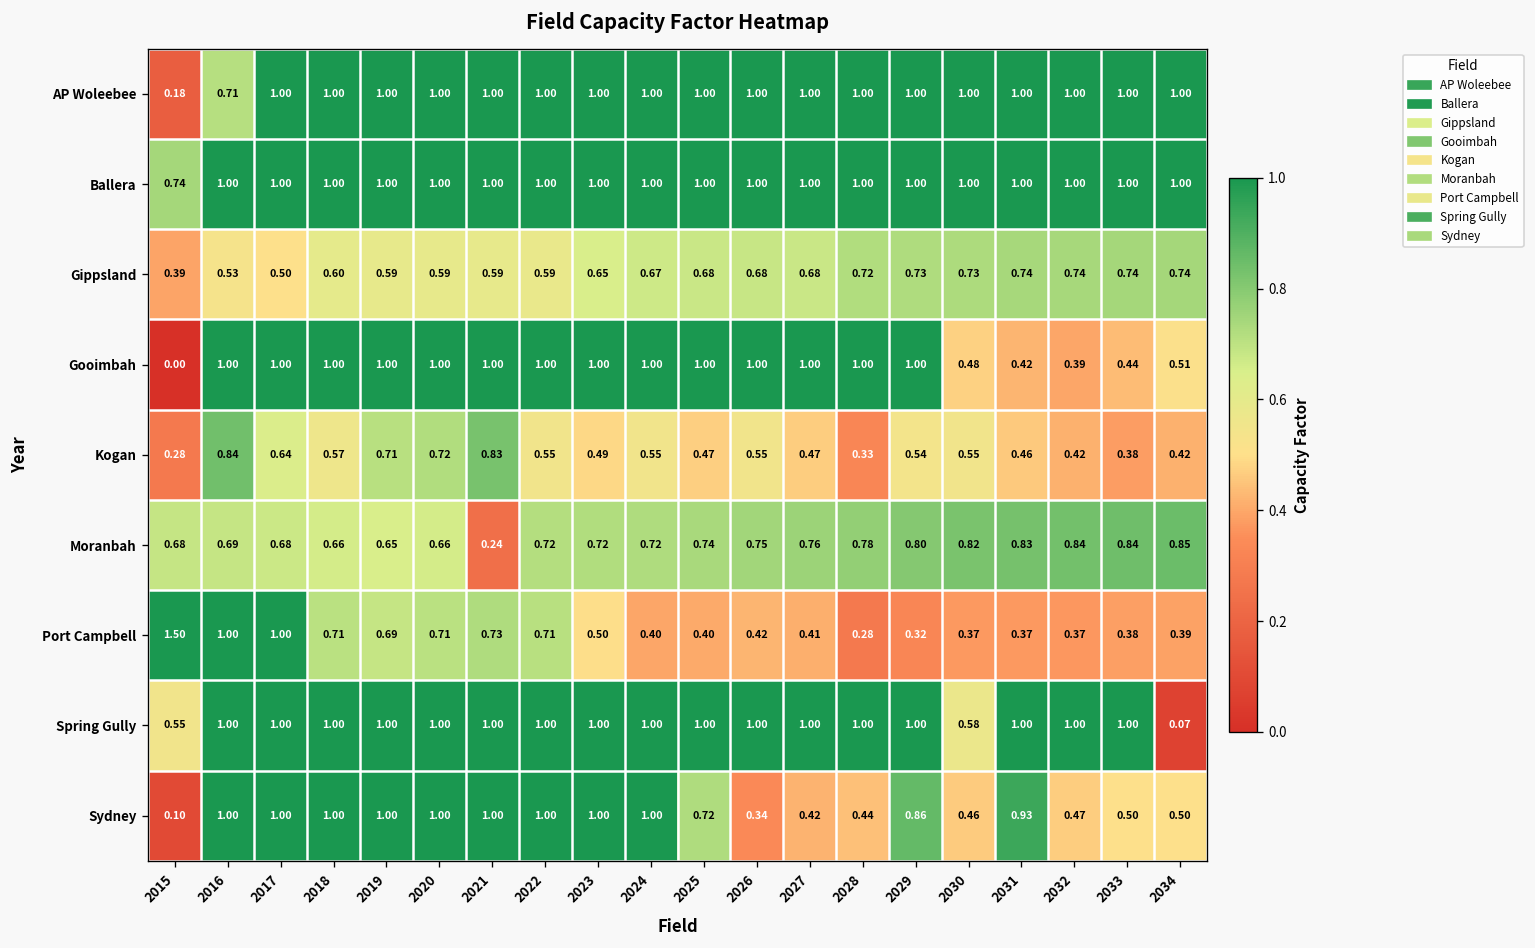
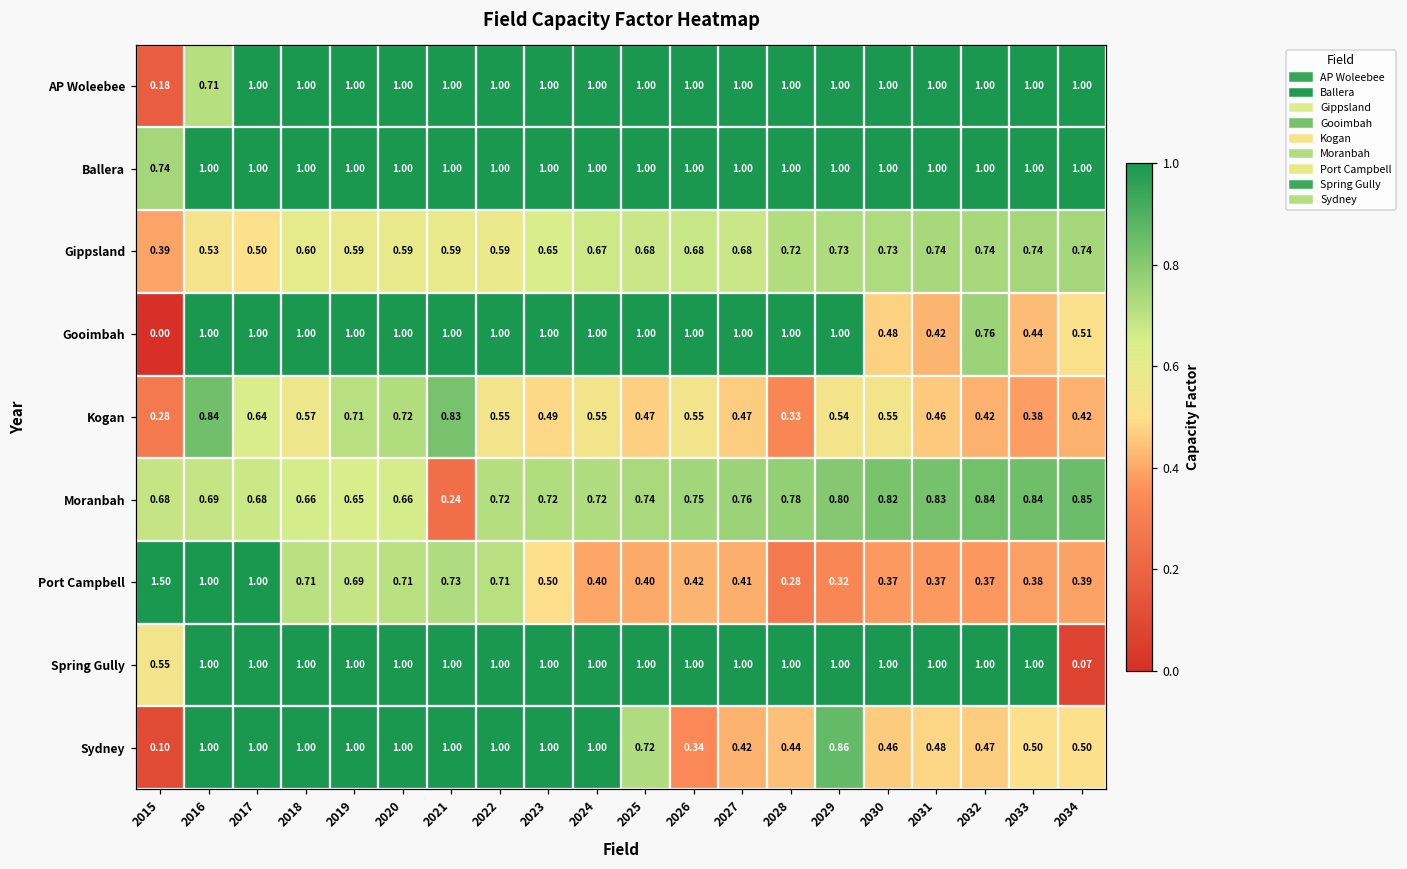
  {
    "AP Woleebee": {
      "2015": 0.18,
      "2016": 0.71,
      "2017": 1.00,
      "2018": 1.00,
      "2019": 1.00,
      "2020": 1.00,
      "2021": 1.00,
      "2022": 1.00,
      "2023": 1.00,
      "2024": 1.00,
      "2025": 1.00,
      "2026": 1.00,
      "2027": 1.00,
      "2028": 1.00,
      "2029": 1.00,
      "2030": 1.00,
      "2031": 1.00,
      "2032": 1.00,
      "2033": 1.00,
      "2034": 1.00
    },
    "Ballera": {
      "2015": 0.74,
      "2016": 1.00,
      "2017": 1.00,
      "2018": 1.00,
      "2019": 1.00,
      "2020": 1.00,
      "2021": 1.00,
      "2022": 1.00,
      "2023": 1.00,
      "2024": 1.00,
      "2025": 1.00,
      "2026": 1.00,
      "2027": 1.00,
      "2028": 1.00,
      "2029": 1.00,
      "2030": 1.00,
      "2031": 1.00,
      "2032": 1.00,
      "2033": 1.00,
      "2034": 1.00
    },
    "Gippsland": {
      "2015": 0.39,
      "2016": 0.53,
      "2017": 0.50,
      "2018": 0.60,
      "2019": 0.59,
      "2020": 0.59,
      "2021": 0.59,
      "2022": 0.59,
      "2023": 0.65,
      "2024": 0.67,
      "2025": 0.68,
      "2026": 0.68,
      "2027": 0.68,
      "2028": 0.72,
      "2029": 0.73,
      "2030": 0.73,
      "2031": 0.74,
      "2032": 0.74,
      "2033": 0.74,
      "2034": 0.74
    },
    "Gooimbah": {
      "2015": 0.00,
      "2016": 1.00,
      "2017": 1.00,
      "2018": 1.00,
      "2019": 1.00,
      "2020": 1.00,
      "2021": 1.00,
      "2022": 1.00,
      "2023": 1.00,
      "2024": 1.00,
      "2025": 1.00,
      "2026": 1.00,
      "2027": 1.00,
      "2028": 1.00,
      "2029": 1.00,
      "2030": 0.48,
      "2031": 0.42,
-     "2032": 0.39,
+     "2032": 0.76,
      "2033": 0.44,
      "2034": 0.51
    },
    "Kogan": {
      "2015": 0.28,
      "2016": 0.84,
      "2017": 0.64,
      "2018": 0.57,
      "2019": 0.71,
      "2020": 0.72,
      "2021": 0.83,
      "2022": 0.55,
      "2023": 0.49,
      "2024": 0.55,
      "2025": 0.47,
      "2026": 0.55,
      "2027": 0.47,
      "2028": 0.33,
      "2029": 0.54,
      "2030": 0.55,
      "2031": 0.46,
      "2032": 0.42,
      "2033": 0.38,
      "2034": 0.42
    },
    "Moranbah": {
      "2015": 0.68,
      "2016": 0.69,
      "2017": 0.68,
      "2018": 0.66,
      "2019": 0.65,
      "2020": 0.66,
      "2021": 0.24,
      "2022": 0.72,
      "2023": 0.72,
      "2024": 0.72,
      "2025": 0.74,
      "2026": 0.75,
      "2027": 0.76,
      "2028": 0.78,
      "2029": 0.80,
      "2030": 0.82,
      "2031": 0.83,
      "2032": 0.84,
      "2033": 0.84,
      "2034": 0.85
    },
    "Port Campbell": {
      "2015": 1.50,
      "2016": 1.00,
      "2017": 1.00,
      "2018": 0.71,
      "2019": 0.69,
      "2020": 0.71,
      "2021": 0.73,
      "2022": 0.71,
      "2023": 0.50,
      "2024": 0.40,
      "2025": 0.40,
      "2026": 0.42,
      "2027": 0.41,
      "2028": 0.28,
      "2029": 0.32,
      "2030": 0.37,
      "2031": 0.37,
      "2032": 0.37,
      "2033": 0.38,
      "2034": 0.39
    },
    "Spring Gully": {
      "2015": 0.55,
      "2016": 1.00,
      "2017": 1.00,
      "2018": 1.00,
      "2019": 1.00,
      "2020": 1.00,
      "2021": 1.00,
      "2022": 1.00,
      "2023": 1.00,
      "2024": 1.00,
      "2025": 1.00,
      "2026": 1.00,
      "2027": 1.00,
      "2028": 1.00,
      "2029": 1.00,
-     "2030": 0.58,
+     "2030": 1.00,
      "2031": 1.00,
      "2032": 1.00,
      "2033": 1.00,
      "2034": 0.07
    },
    "Sydney": {
      "2015": 0.10,
      "2016": 1.00,
      "2017": 1.00,
      "2018": 1.00,
      "2019": 1.00,
      "2020": 1.00,
      "2021": 1.00,
      "2022": 1.00,
      "2023": 1.00,
      "2024": 1.00,
      "2025": 0.72,
      "2026": 0.34,
      "2027": 0.42,
      "2028": 0.44,
      "2029": 0.86,
      "2030": 0.46,
-     "2031": 0.93,
+     "2031": 0.48,
      "2032": 0.47,
      "2033": 0.50,
      "2034": 0.50
    }
  }
